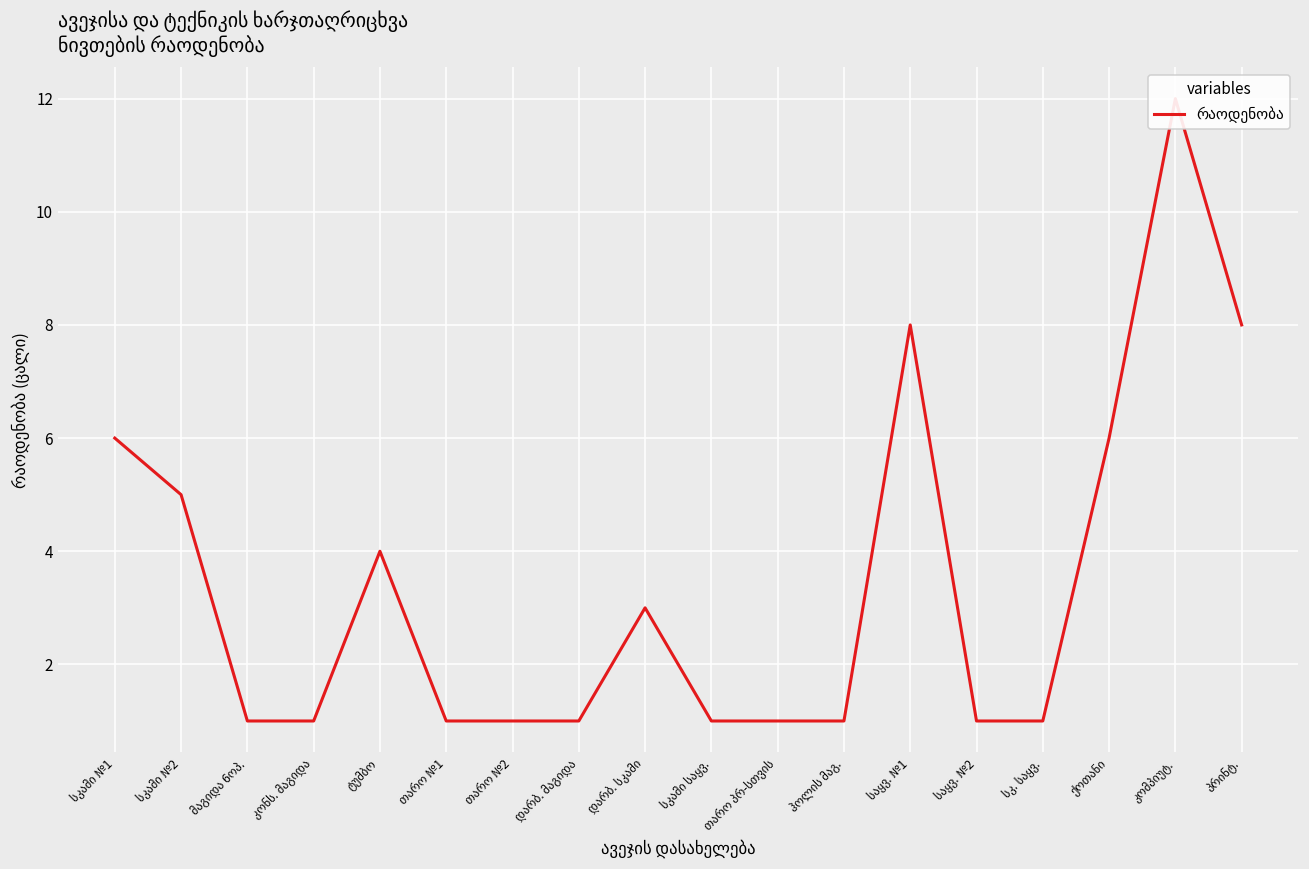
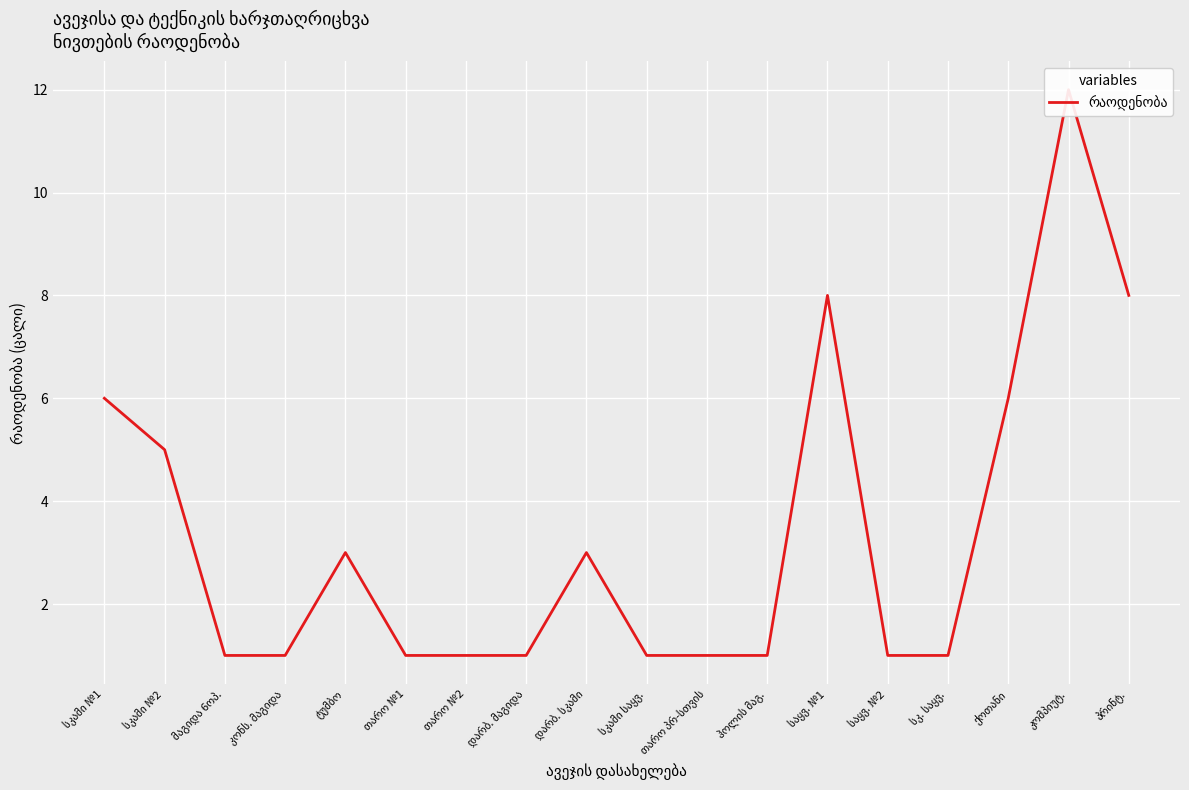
  {
    "სკამი №1": 6,
    "სკამი №2": 5,
    "მაგიდა 6ოპ.": 1,
    "კონს. მაგიდა": 1,
-   "ტუმბო": 4,
+   "ტუმბო": 3,
    "თარო №1": 1,
    "თარო №2": 1,
    "დარბ. მაგიდა": 1,
    "დარბ. სკამი": 3,
    "სკამი საყვ.": 1,
    "თარო პრ-სთვის": 1,
    "ჰოლის მაგ.": 1,
    "საყვ. №1": 8,
    "საყვ. №2": 1,
    "სკ. საყვ.": 1,
    "ქოთანი": 6,
    "პრინტ.": 8
  }
